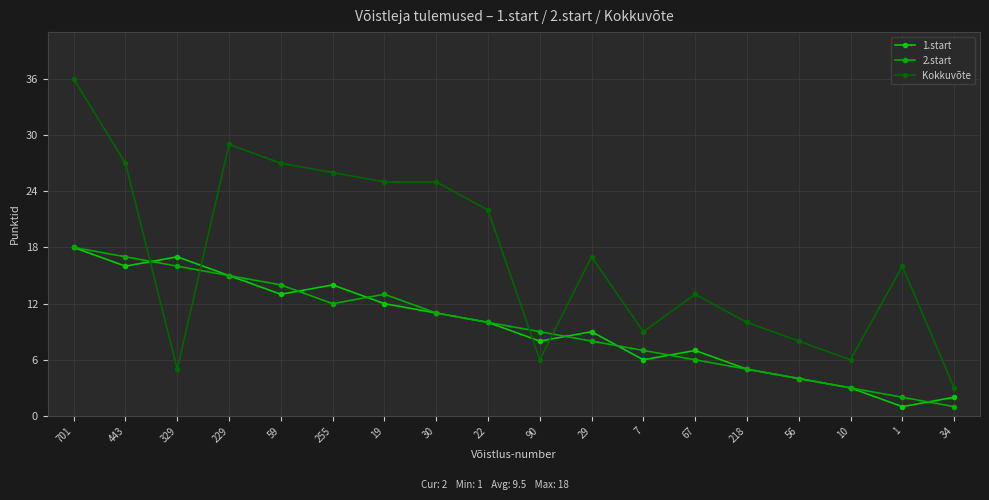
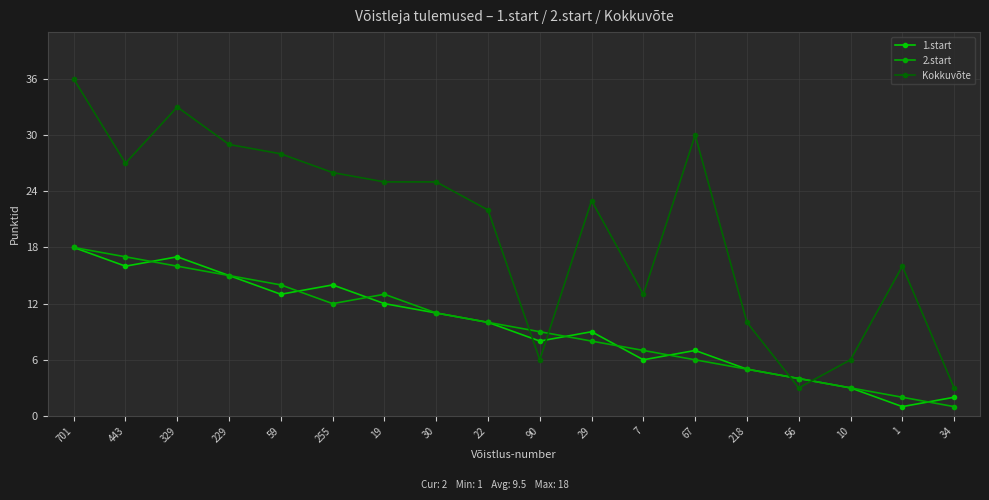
  {
    "Kokkuvõte": {
      "701": 36,
      "443": 27,
-     "329": 5,
+     "329": 33,
      "229": 29,
-     "59": 27,
+     "59": 28,
      "255": 26,
      "19": 25,
      "30": 25,
      "22": 22,
      "90": 6,
-     "29": 17,
-     "7": 9,
-     "67": 13,
+     "29": 23,
+     "7": 13,
+     "67": 30,
      "218": 10,
-     "56": 8,
+     "56": 3,
      "10": 6,
      "1": 16,
      "34": 3
    }
  }
